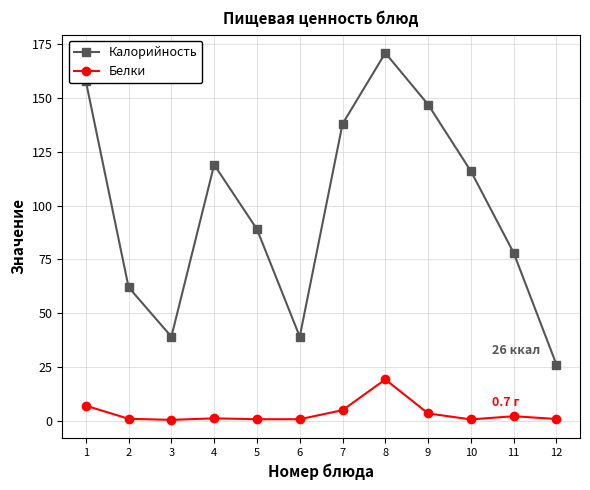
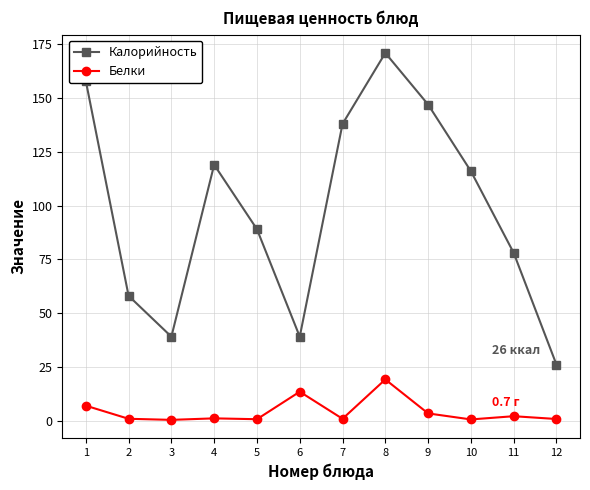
  {
    "Калорийность": {
-     "2": 62,
+     "2": 58,
      "3": 39,
      "4": 119,
      "5": 89,
      "6": 39,
      "7": 138,
      "8": 171,
      "9": 147,
      "10": 116,
      "11": 78
    },
    "Белки": {
      "1": 7,
      "2": 1,
      "3": 0,
      "4": 1,
      "5": 1,
-     "6": 1,
-     "7": 5,
+     "6": 13,
+     "7": 1,
      "8": 19,
      "9": 3,
      "10": 1,
      "12": 1
    }
  }
